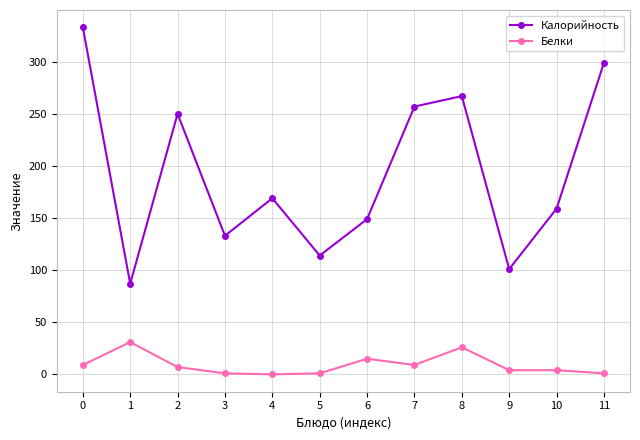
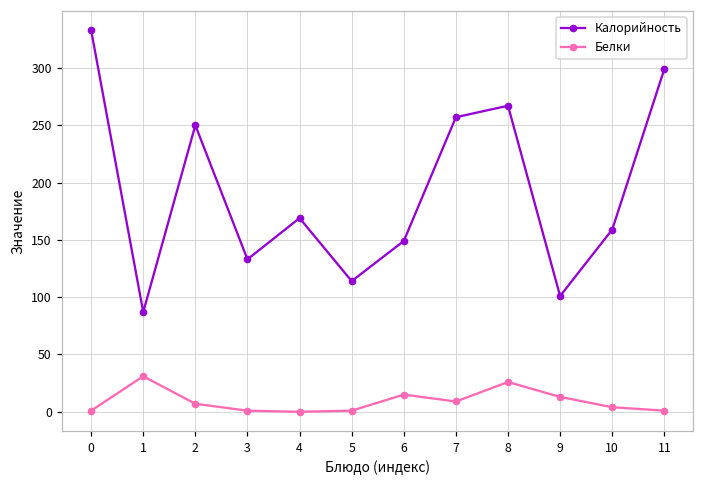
  {
    "Калорийность": {
      "0": 333,
      "1": 87,
      "2": 250,
      "3": 133,
      "4": 169,
      "5": 114,
      "6": 149,
      "7": 257,
      "8": 267,
      "9": 101,
      "10": 159,
      "11": 299
    },
    "Белки": {
-     "0": 9,
+     "0": 1,
      "1": 31,
      "2": 7,
      "3": 1,
      "4": 0,
      "5": 1,
      "6": 15,
      "7": 9,
      "8": 26,
-     "9": 4,
+     "9": 13,
      "10": 4,
      "11": 1
    }
  }
